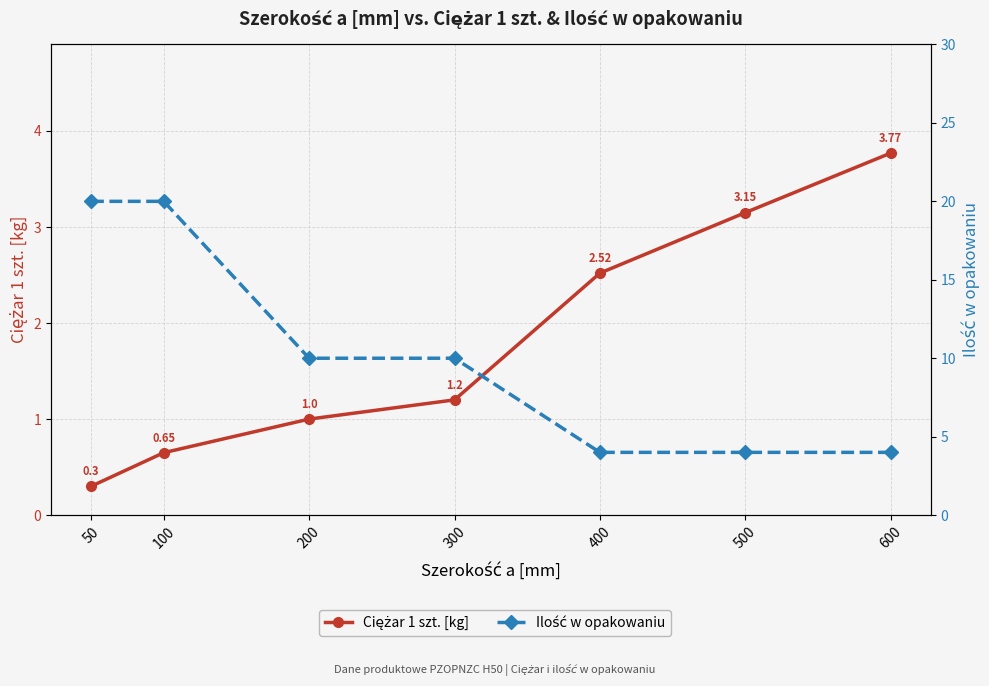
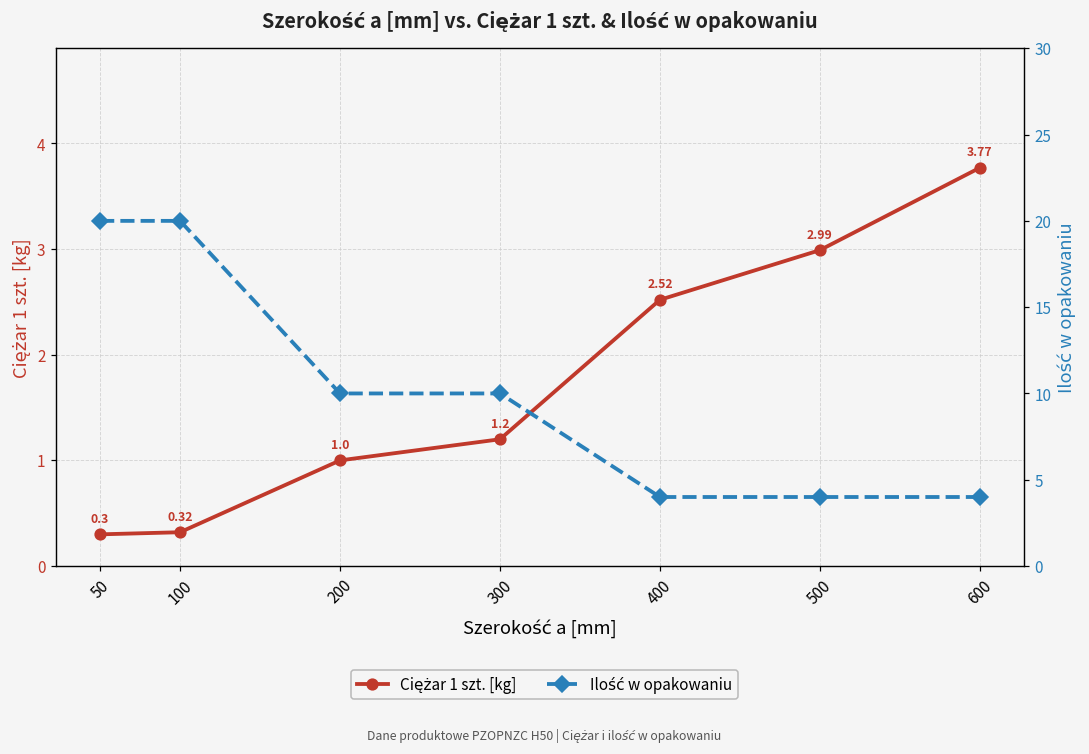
  {
    "Ciężar 1 szt. [kg]": {
      "50": 0.3,
-     "100": 0.65,
+     "100": 0.32,
      "200": 1.0,
      "300": 1.2,
      "400": 2.52,
-     "500": 3.15,
+     "500": 2.99,
      "600": 3.77
    }
  }
